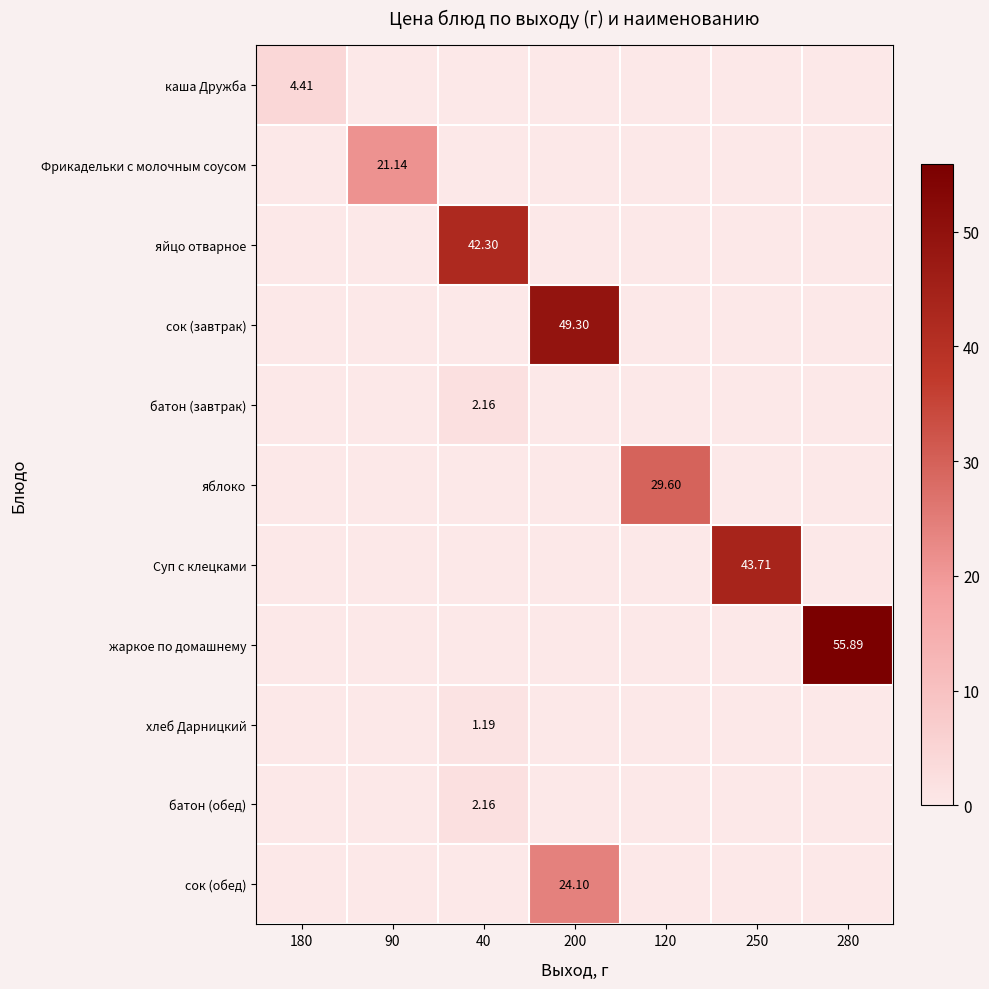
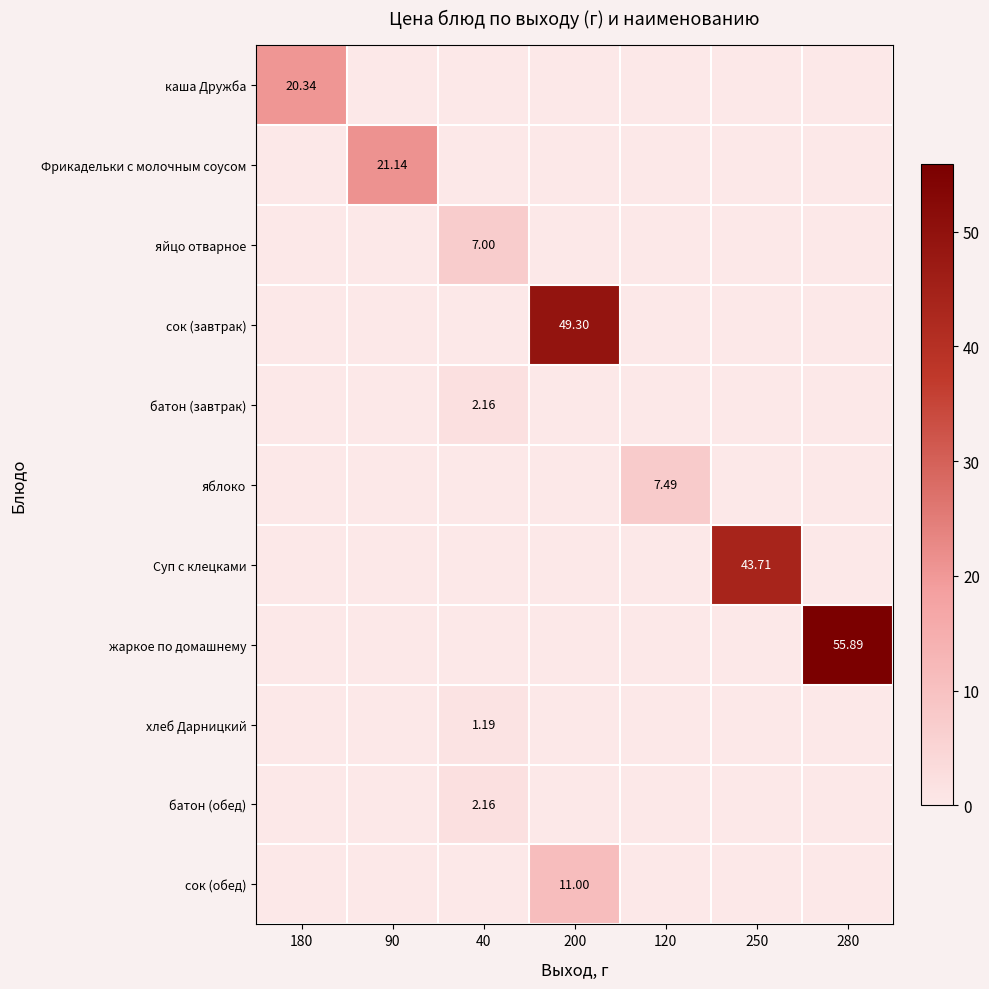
  {
    "каша Дружба": {
-     "180": 4.41
+     "180": 20.34
    },
    "Фрикадельки с молочным соусом": {
      "90": 21.14
    },
    "яйцо отварное": {
-     "40": 42.30
+     "40": 7.00
    },
    "сок (завтрак)": {
      "200": 49.30
    },
    "батон (завтрак)": {
      "40": 2.16
    },
    "яблоко": {
-     "120": 29.60
+     "120": 7.49
    },
    "Суп с клецками": {
      "250": 43.71
    },
    "жаркое по домашнему": {
      "280": 55.89
    },
    "хлеб Дарницкий": {
      "40": 1.19
    },
    "батон (обед)": {
      "40": 2.16
    },
    "сок (обед)": {
-     "200": 24.10
+     "200": 11.00
    }
  }
